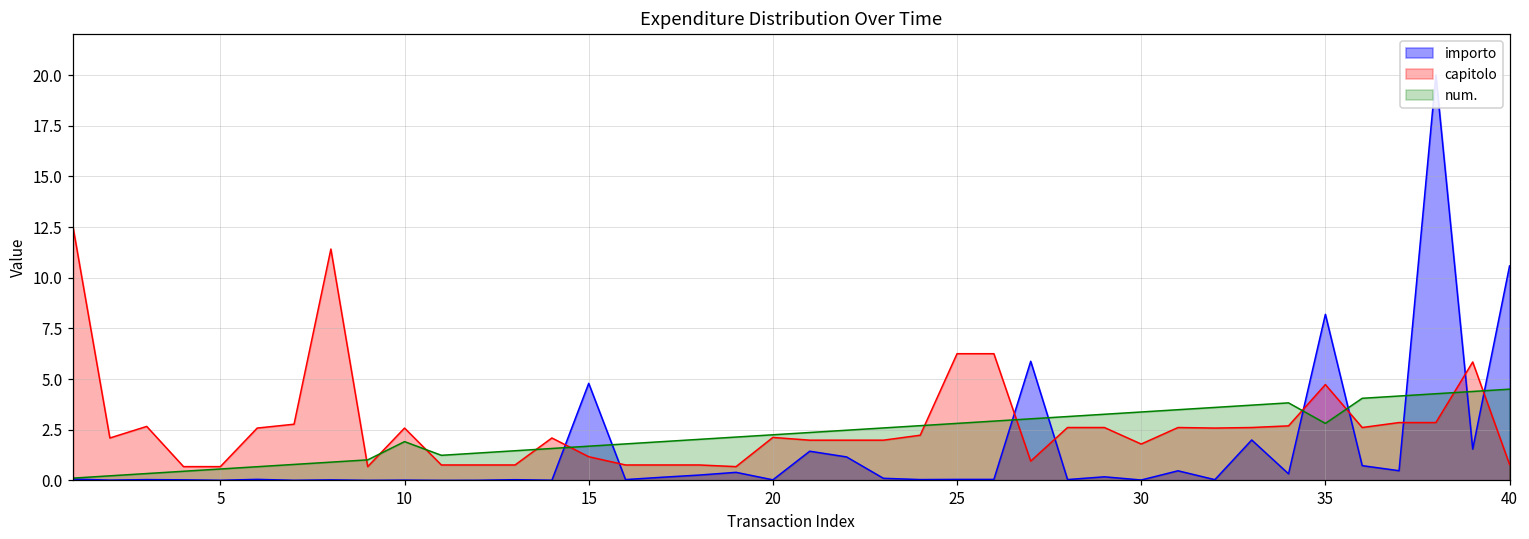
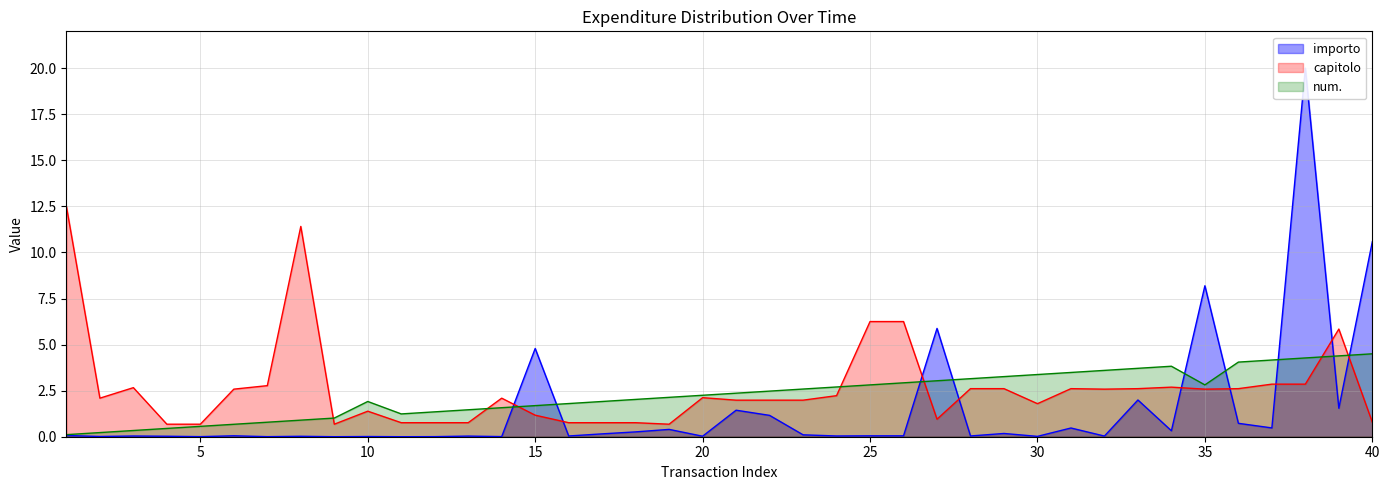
  {
    "importo": {
      "5": 0.0,
      "10": 0.0,
      "15": 4.8,
      "20": 0.0,
      "25": 0.0,
      "30": 0.0,
      "35": 8.2,
      "40": 10.6
    },
    "capitolo": {
-     "10": 2.6,
+     "10": 1.4,
      "15": 1.2,
      "25": 6.3,
      "30": 1.8,
-     "35": 4.7,
+     "35": 2.6,
      "40": 0.8
    },
    "num.": {
      "10": 1.9,
      "15": 1.7,
      "25": 2.8,
      "30": 3.4,
      "35": 2.8,
      "40": 4.5
    }
  }
